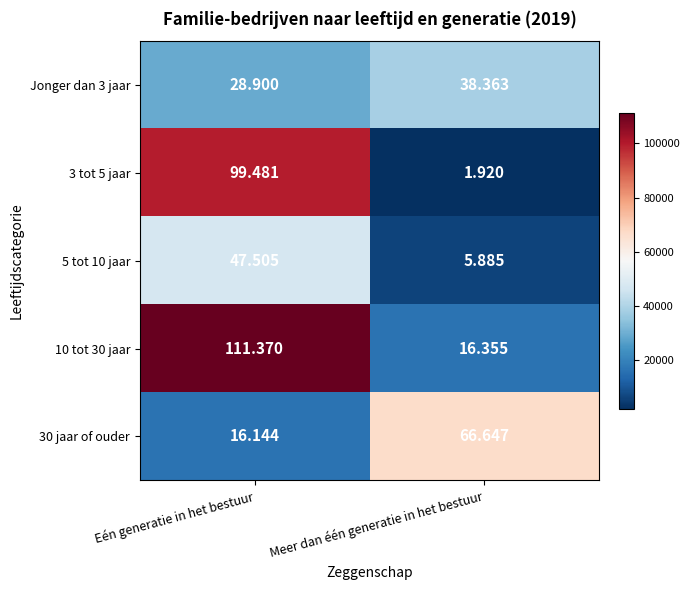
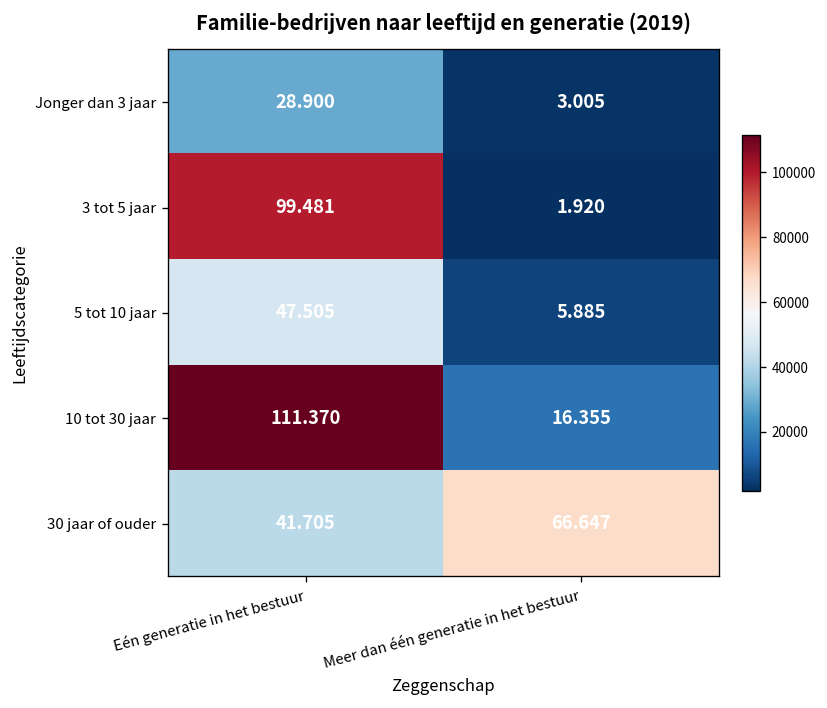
  {
    "Jonger dan 3 jaar": {
      "Eén generatie in het bestuur": 28.900,
-     "Meer dan één generatie in het bestuur": 38.363
+     "Meer dan één generatie in het bestuur": 3.005
    },
    "3 tot 5 jaar": {
      "Eén generatie in het bestuur": 99.481,
      "Meer dan één generatie in het bestuur": 1.920
    },
    "5 tot 10 jaar": {
      "Meer dan één generatie in het bestuur": 5.885
    },
    "10 tot 30 jaar": {
      "Eén generatie in het bestuur": 111.370,
      "Meer dan één generatie in het bestuur": 16.355
    },
    "30 jaar of ouder": {
-     "Eén generatie in het bestuur": 16.144,
+     "Eén generatie in het bestuur": 41.705,
      "Meer dan één generatie in het bestuur": 66.647
    }
  }
